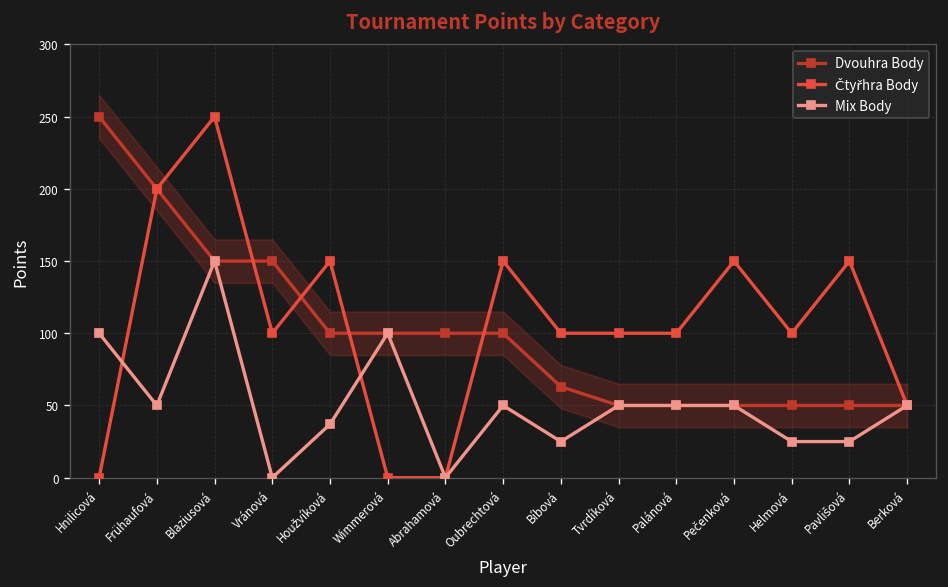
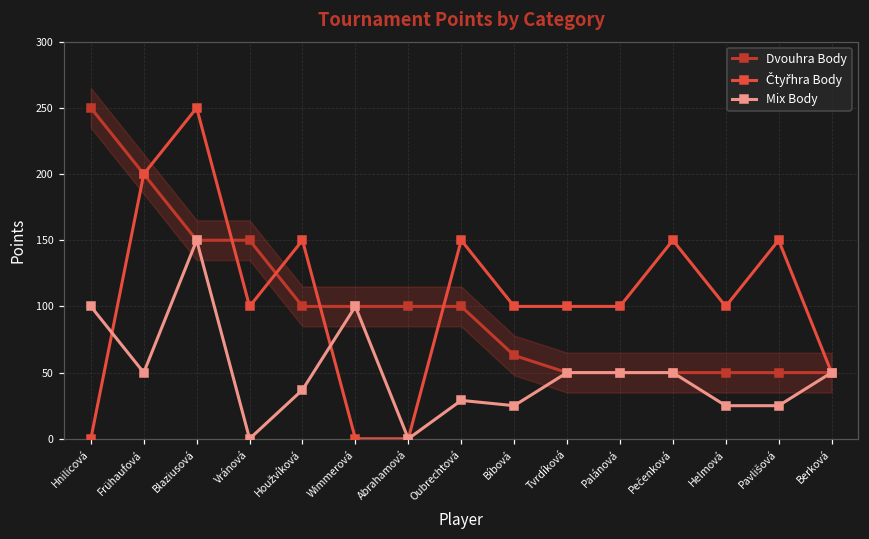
  {
    "Mix Body": {
      "Hnilicová": 100,
      "Frühaufová": 50,
      "Vránová": 0,
      "Houžvíková": 37,
-     "Oubrechtová": 50,
+     "Oubrechtová": 29,
      "Bíbová": 25,
      "Helmová": 25,
      "Pavlišová": 25
    }
  }
